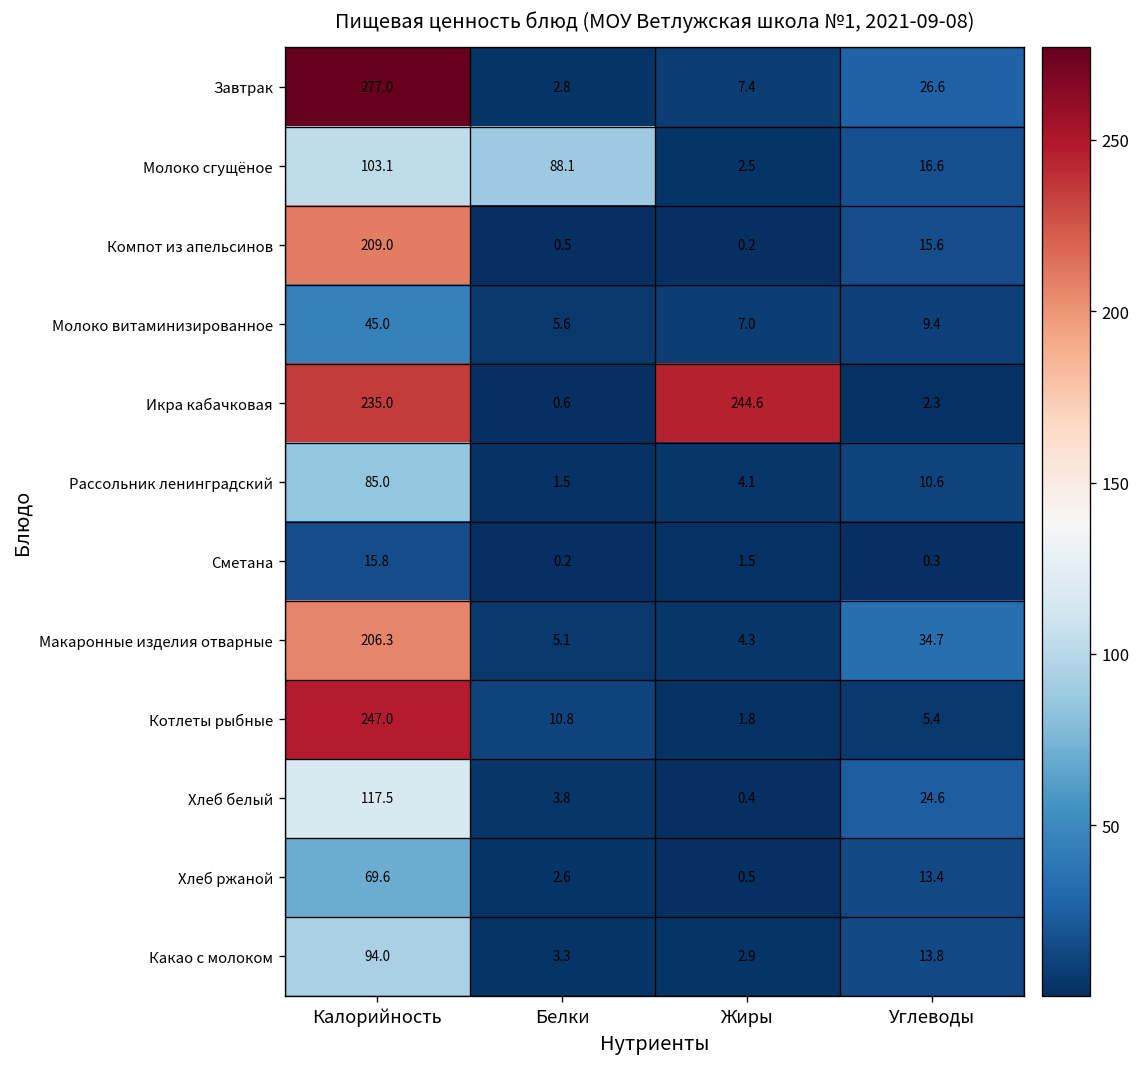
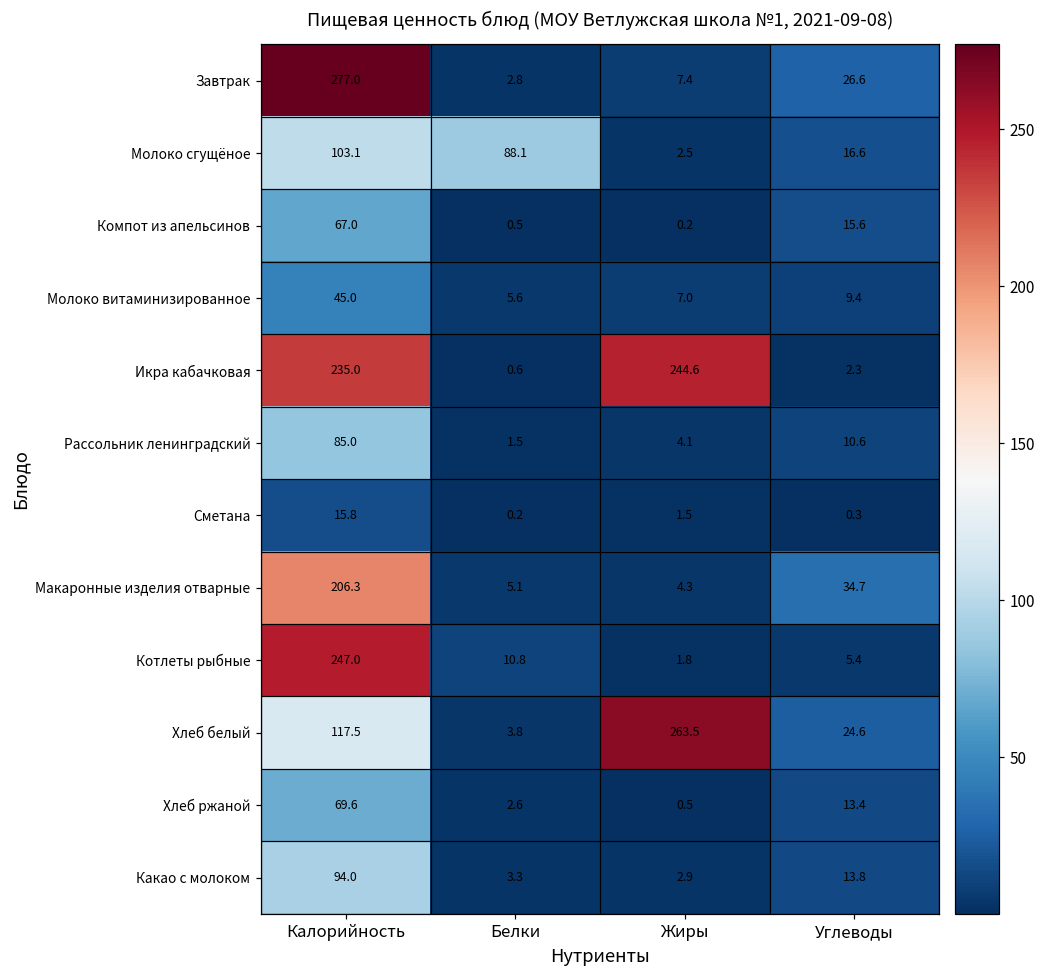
  {
    "Завтрак": {
      "Калорийность": 277.0,
      "Белки": 2.8,
      "Жиры": 7.4,
      "Углеводы": 26.6
    },
    "Молоко сгущёное": {
      "Калорийность": 103.1,
      "Белки": 88.1,
      "Жиры": 2.5,
      "Углеводы": 16.6
    },
    "Компот из апельсинов": {
-     "Калорийность": 209.0,
+     "Калорийность": 67.0,
      "Белки": 0.5,
      "Жиры": 0.2,
      "Углеводы": 15.6
    },
    "Молоко витаминизированное": {
      "Калорийность": 45.0,
      "Белки": 5.6,
      "Жиры": 7.0,
      "Углеводы": 9.4
    },
    "Икра кабачковая": {
      "Калорийность": 235.0,
      "Белки": 0.6,
      "Жиры": 244.6,
      "Углеводы": 2.3
    },
    "Рассольник ленинградский": {
      "Калорийность": 85.0,
      "Белки": 1.5,
      "Жиры": 4.1,
      "Углеводы": 10.6
    },
    "Сметана": {
      "Калорийность": 15.8,
      "Белки": 0.2,
      "Жиры": 1.5,
      "Углеводы": 0.3
    },
    "Макаронные изделия отварные": {
      "Калорийность": 206.3,
      "Белки": 5.1,
      "Жиры": 4.3,
      "Углеводы": 34.7
    },
    "Котлеты рыбные": {
      "Калорийность": 247.0,
      "Белки": 10.8,
      "Жиры": 1.8,
      "Углеводы": 5.4
    },
    "Хлеб белый": {
      "Калорийность": 117.5,
      "Белки": 3.8,
-     "Жиры": 0.4,
+     "Жиры": 263.5,
      "Углеводы": 24.6
    },
    "Хлеб ржаной": {
      "Калорийность": 69.6,
      "Белки": 2.6,
      "Жиры": 0.5,
      "Углеводы": 13.4
    },
    "Какао с молоком": {
      "Калорийность": 94.0,
      "Белки": 3.3,
      "Жиры": 2.9,
      "Углеводы": 13.8
    }
  }
